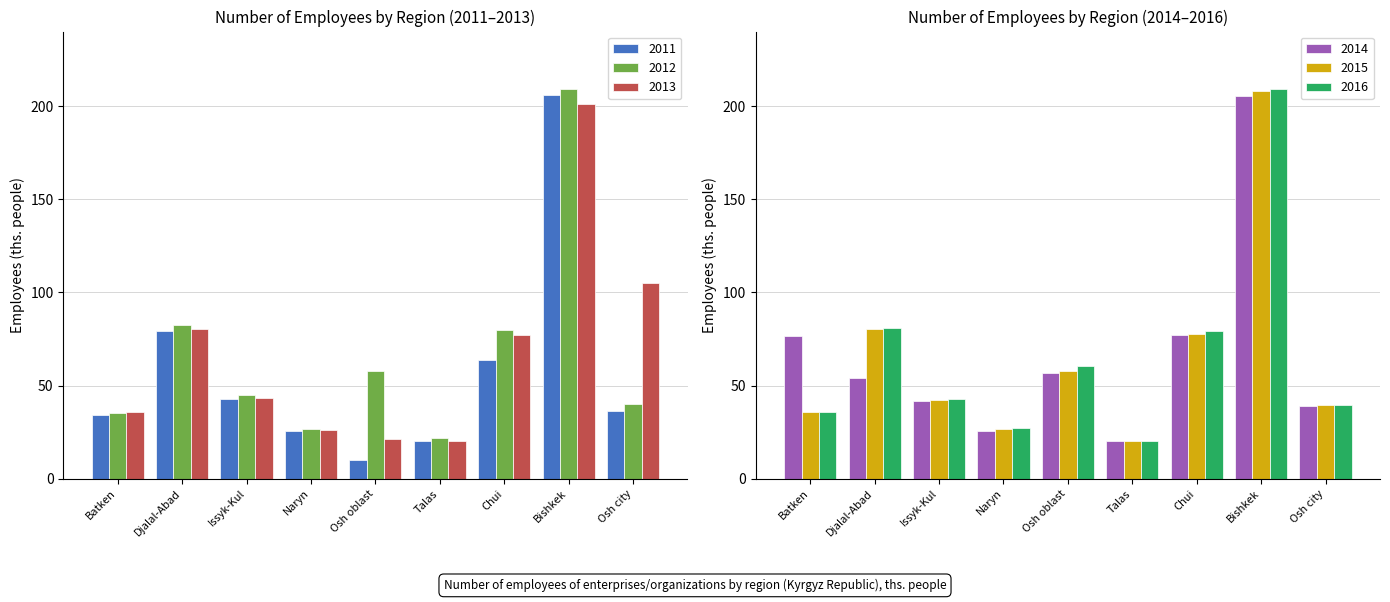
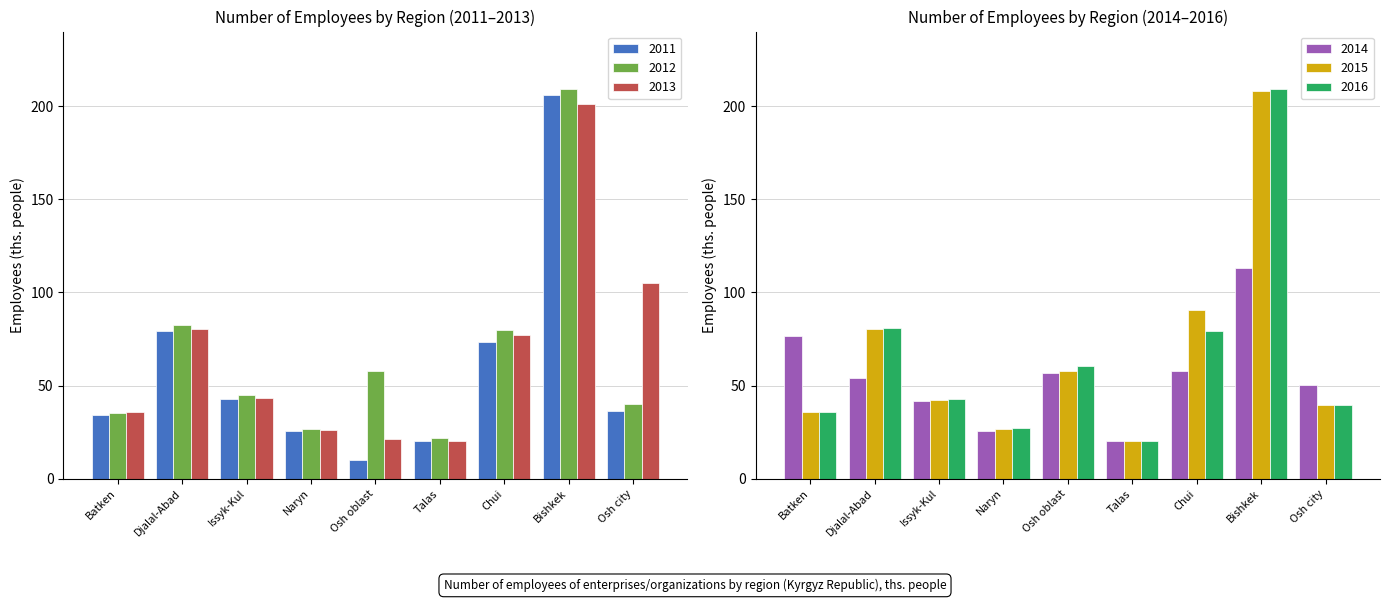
  {
    "Number of Employees by Region (2011–2013)": {
      "2011": {
        "Batken": 34,
        "Djalal-Abad": 79,
        "Issyk-Kul": 43,
        "Naryn": 26,
        "Osh oblast": 10,
        "Talas": 20,
-       "Chui": 64,
+       "Chui": 73,
        "Bishkek": 206,
        "Osh city": 36
      },
      "2012": {
        "Batken": 35,
        "Djalal-Abad": 82,
        "Issyk-Kul": 45,
        "Naryn": 27,
        "Osh oblast": 58,
        "Talas": 22,
        "Chui": 80,
        "Bishkek": 209,
        "Osh city": 40
      },
      "2013": {
        "Batken": 36,
        "Djalal-Abad": 80,
        "Issyk-Kul": 43,
        "Naryn": 26,
        "Osh oblast": 21,
        "Talas": 20,
        "Chui": 77,
        "Bishkek": 201,
        "Osh city": 105
      }
    },
    "Number of Employees by Region (2014–2016)": {
      "2014": {
        "Batken": 77,
        "Djalal-Abad": 54,
        "Issyk-Kul": 42,
        "Naryn": 26,
        "Osh oblast": 57,
        "Talas": 20,
-       "Chui": 77,
-       "Bishkek": 206,
-       "Osh city": 39
+       "Chui": 58,
+       "Bishkek": 113,
+       "Osh city": 51
      },
      "2015": {
        "Batken": 36,
        "Djalal-Abad": 80,
        "Issyk-Kul": 42,
        "Naryn": 27,
        "Osh oblast": 58,
        "Talas": 20,
-       "Chui": 78,
+       "Chui": 90,
        "Bishkek": 208,
        "Osh city": 39
      },
      "2016": {
        "Batken": 36,
        "Djalal-Abad": 81,
        "Issyk-Kul": 43,
        "Naryn": 27,
        "Osh oblast": 60,
        "Talas": 20,
        "Chui": 79,
        "Bishkek": 209,
        "Osh city": 40
      }
    }
  }
